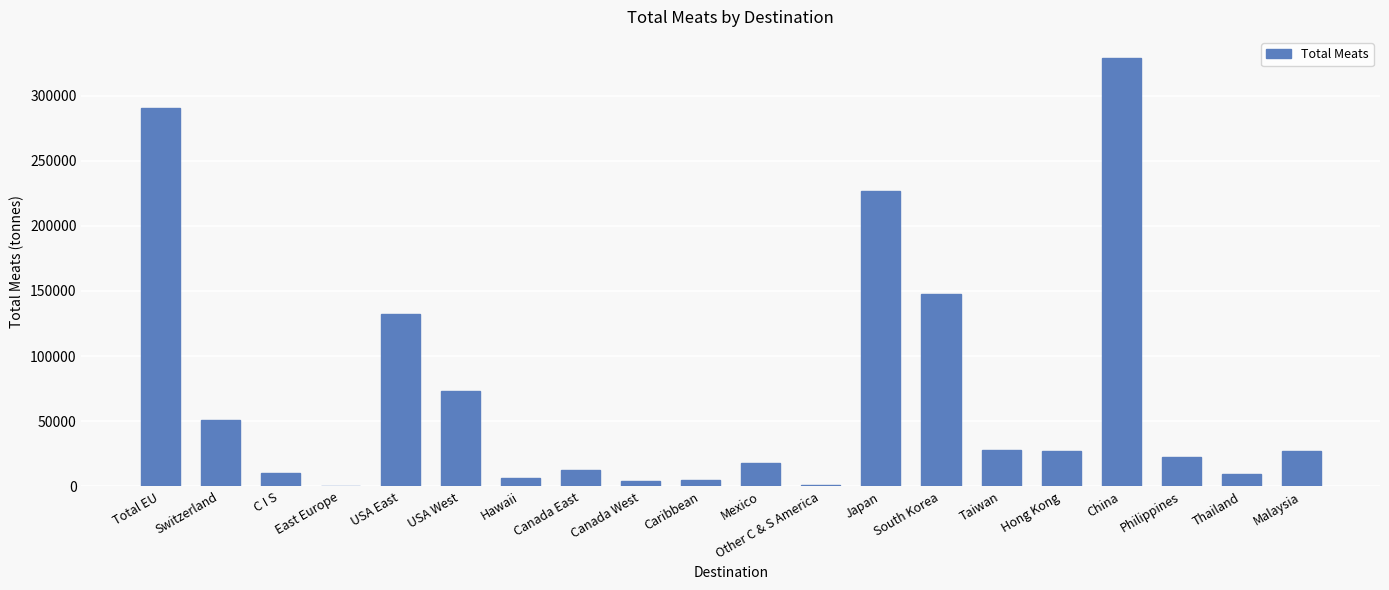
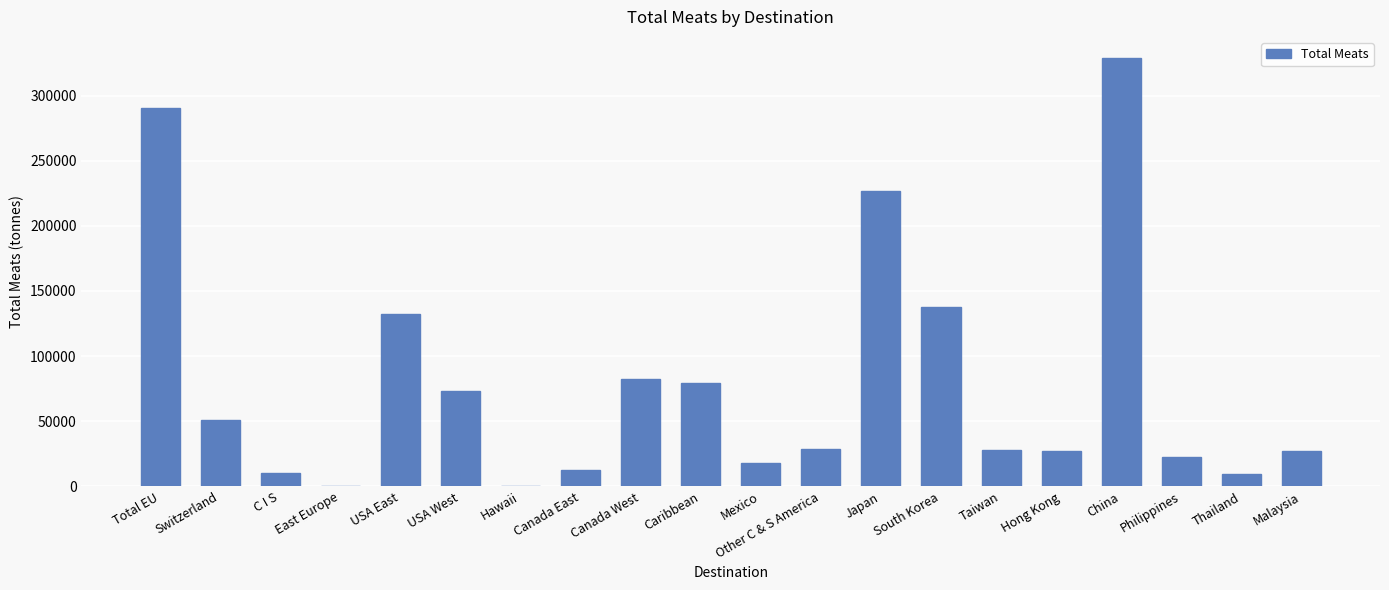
  {
    "Total EU": 290000,
    "Switzerland": 51000,
    "C I S": 10000,
    "USA East": 132000,
    "USA West": 73000,
-   "Hawaii": 7000,
+   "Hawaii": 1000,
    "Canada East": 13000,
-   "Canada West": 4000,
-   "Caribbean": 5000,
+   "Canada West": 83000,
+   "Caribbean": 80000,
    "Mexico": 18000,
-   "Other C & S America": 1000,
+   "Other C & S America": 29000,
    "Japan": 227000,
-   "South Korea": 147000,
+   "South Korea": 138000,
    "Taiwan": 28000,
    "Hong Kong": 27000,
    "China": 329000,
    "Philippines": 22000,
    "Thailand": 9000,
    "Malaysia": 27000
  }
